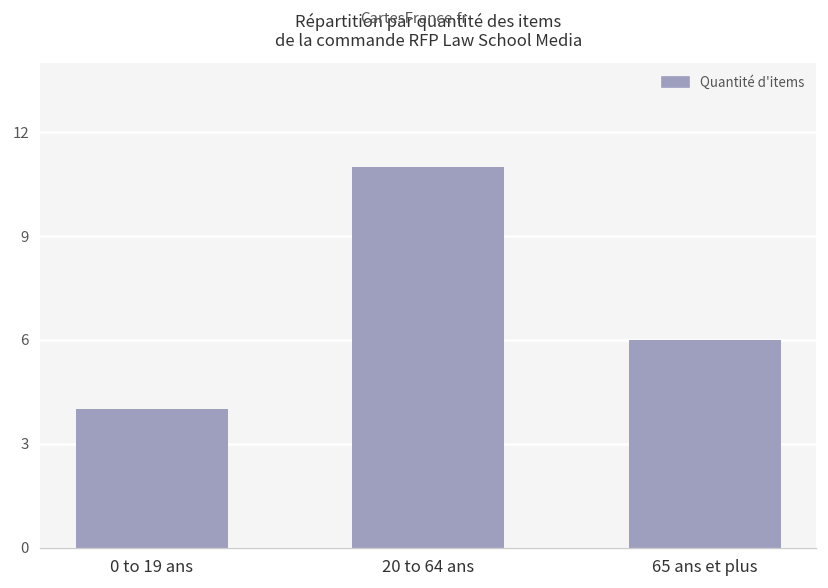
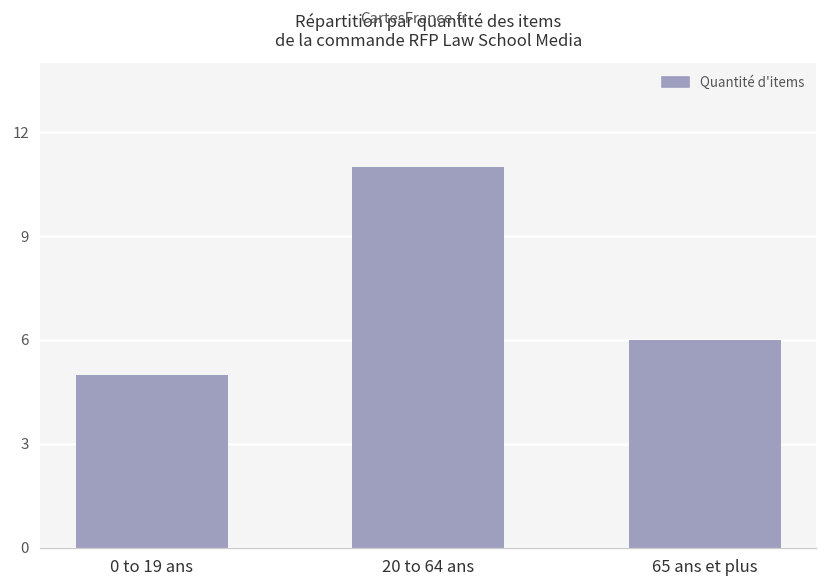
  {
-   "0 to 19 ans": 4,
+   "0 to 19 ans": 5,
    "20 to 64 ans": 11,
    "65 ans et plus": 6
  }
